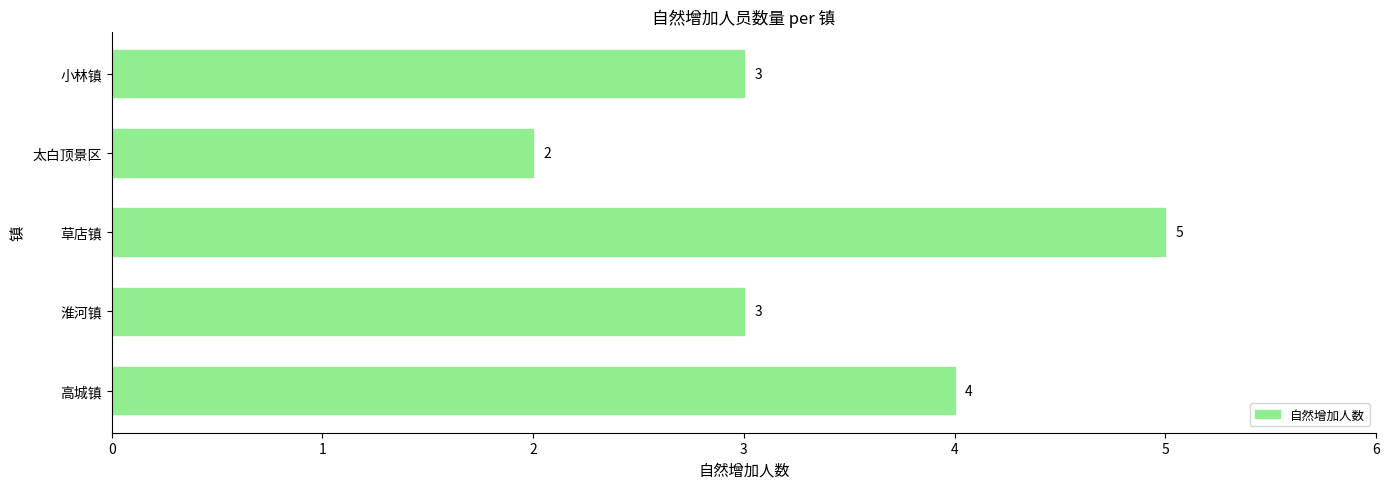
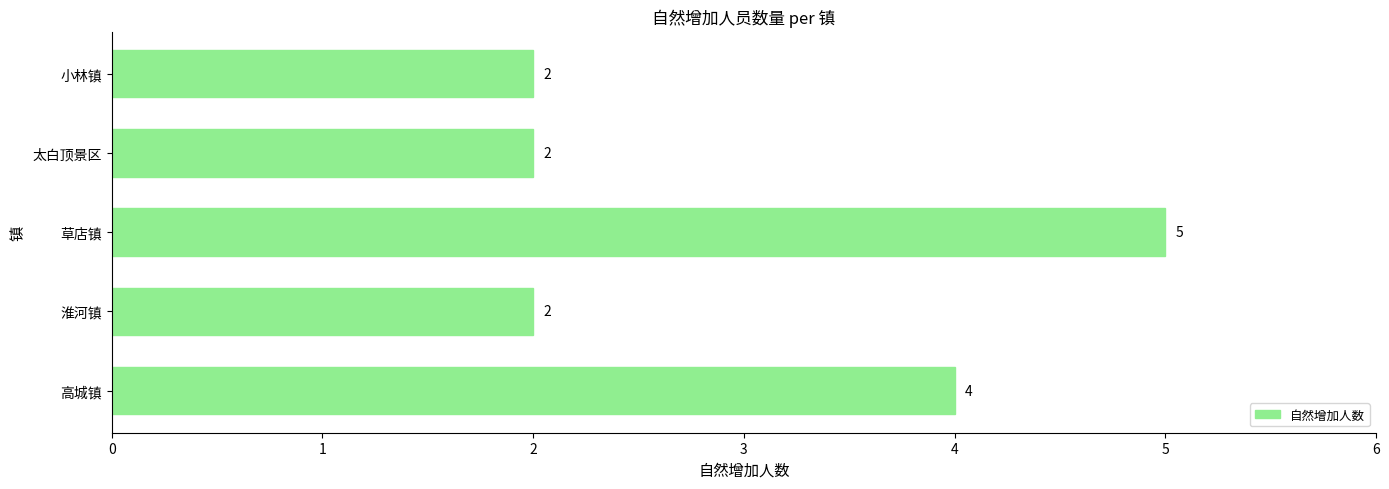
  {
-   "小林镇": 3,
+   "小林镇": 2,
    "太白顶景区": 2,
    "草店镇": 5,
-   "淮河镇": 3,
+   "淮河镇": 2,
    "高城镇": 4
  }
